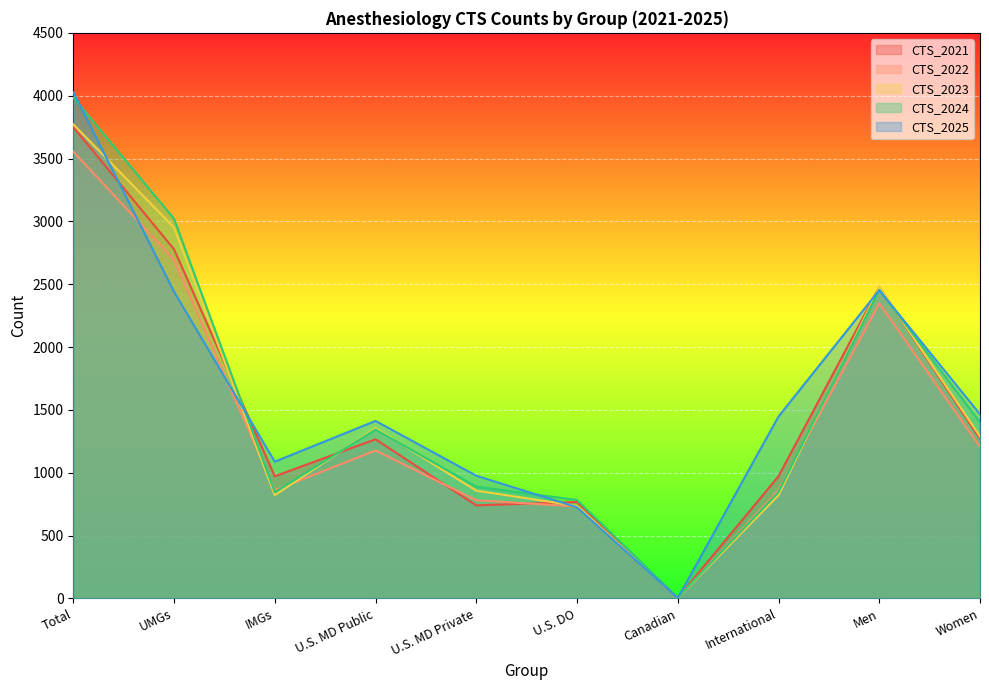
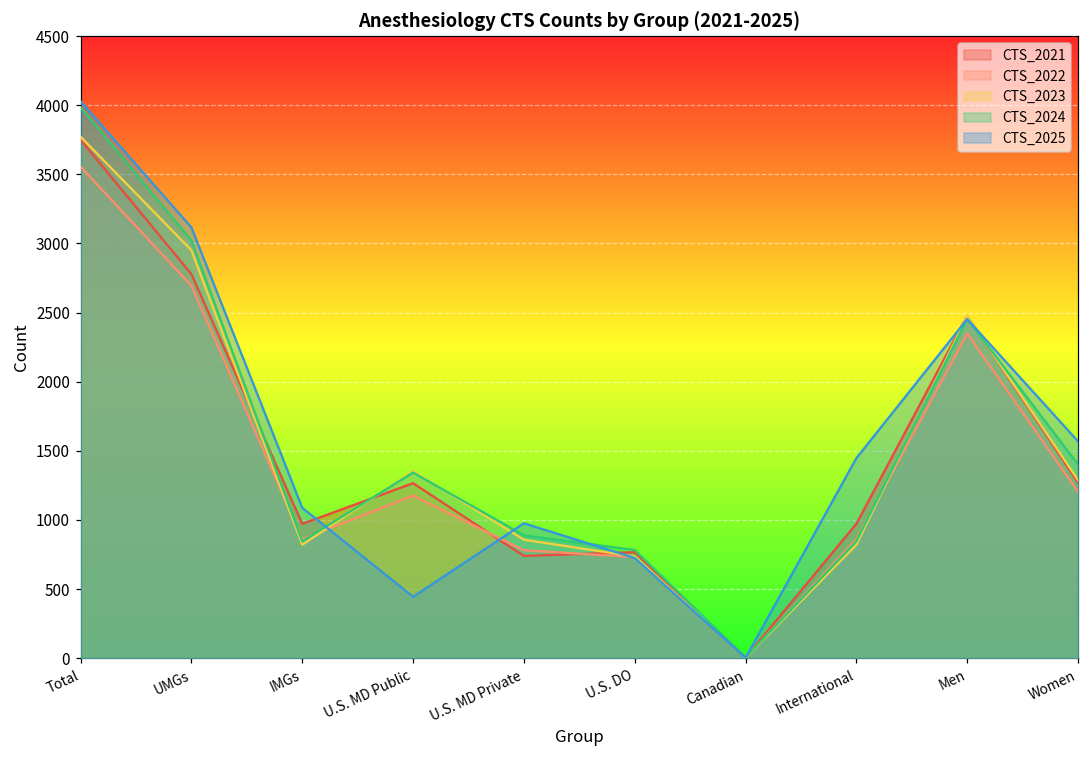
  {
    "CTS_2024": {
      "Total": 3990,
      "UMGs": 3020,
      "U.S. MD Private": 890,
      "Women": 1400
    },
    "CTS_2025": {
      "Total": 4030,
-     "UMGs": 2440,
+     "UMGs": 3120,
      "IMGs": 1090,
-     "U.S. MD Public": 1410,
+     "U.S. MD Public": 440,
      "U.S. MD Private": 980,
      "International": 1450,
-     "Women": 1470
+     "Women": 1570
    }
  }
